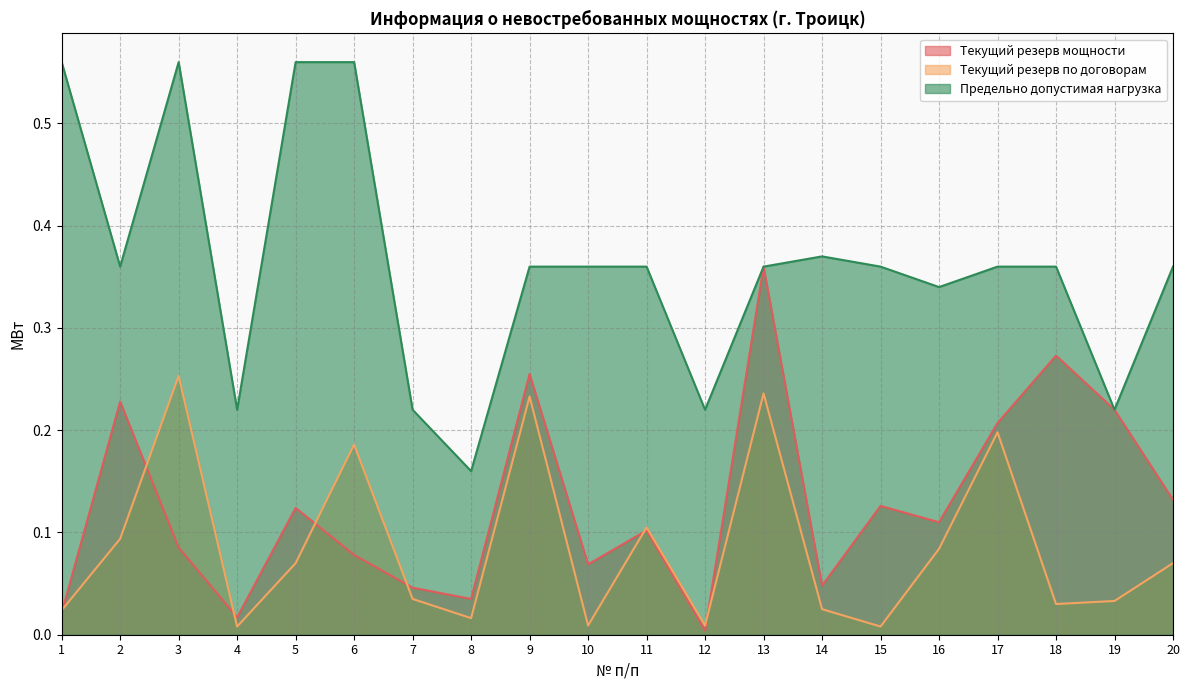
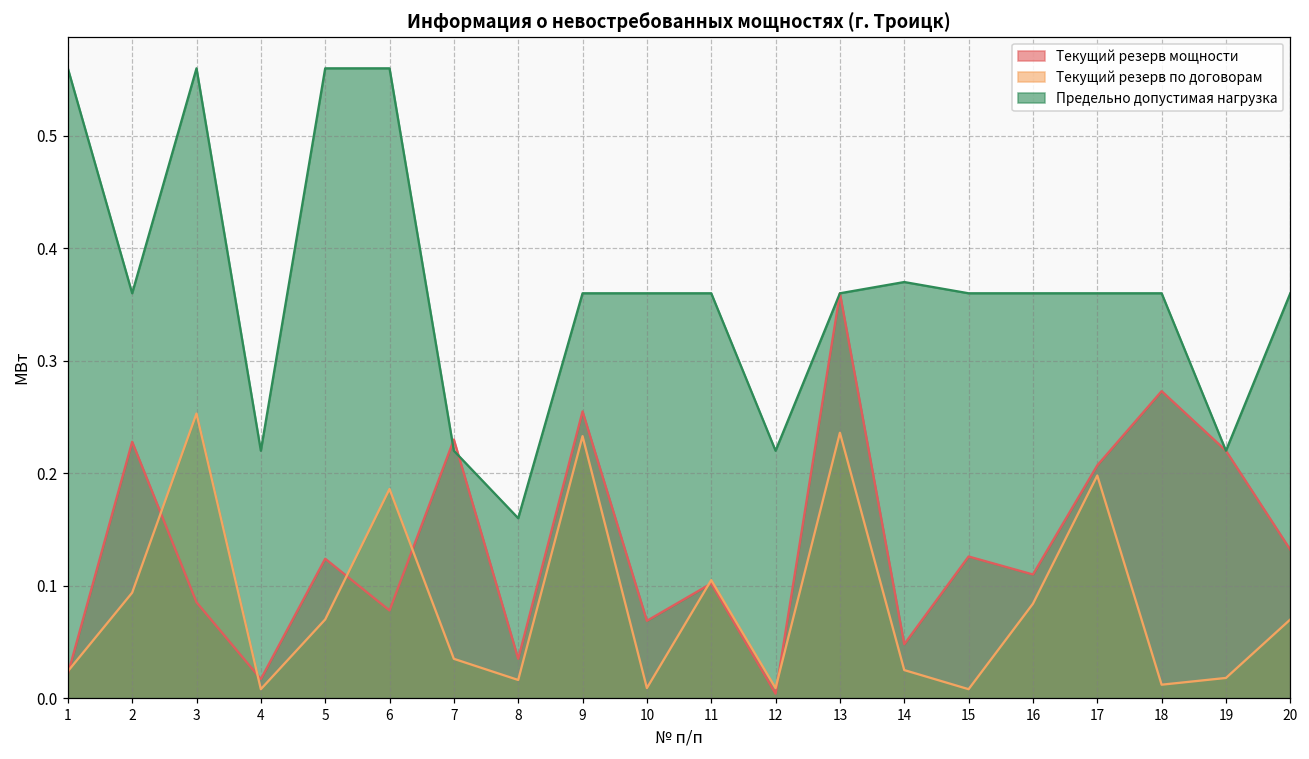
  {
    "Текущий резерв мощности": {
      "2": 0.228,
      "3": 0.085,
      "4": 0.017,
      "5": 0.124,
      "6": 0.078,
-     "7": 0.046,
+     "7": 0.230,
      "8": 0.035,
      "9": 0.255,
      "10": 0.069,
      "11": 0.102,
      "12": 0.004,
      "14": 0.048,
      "15": 0.126,
      "16": 0.110,
      "17": 0.207,
      "18": 0.273,
      "20": 0.132
    },
    "Текущий резерв по договорам": {
      "2": 0.094,
      "3": 0.253,
      "4": 0.008,
      "5": 0.070,
      "6": 0.186,
      "7": 0.035,
      "8": 0.016,
      "9": 0.233,
      "10": 0.009,
      "11": 0.105,
      "12": 0.009,
      "13": 0.236,
      "14": 0.025,
      "15": 0.008,
      "16": 0.084,
      "17": 0.198,
-     "18": 0.030,
-     "19": 0.033,
+     "18": 0.012,
+     "19": 0.018,
      "20": 0.070
    },
    "Предельно допустимая нагрузка": {
      "1": 0.56,
      "2": 0.36,
      "3": 0.56,
      "4": 0.22,
      "5": 0.56,
      "6": 0.56,
      "7": 0.22,
      "8": 0.16,
      "9": 0.36,
      "10": 0.36,
      "11": 0.36,
      "12": 0.22,
      "14": 0.37,
      "15": 0.36,
-     "16": 0.34,
+     "16": 0.36,
      "17": 0.36,
      "18": 0.36,
      "20": 0.36
    }
  }
